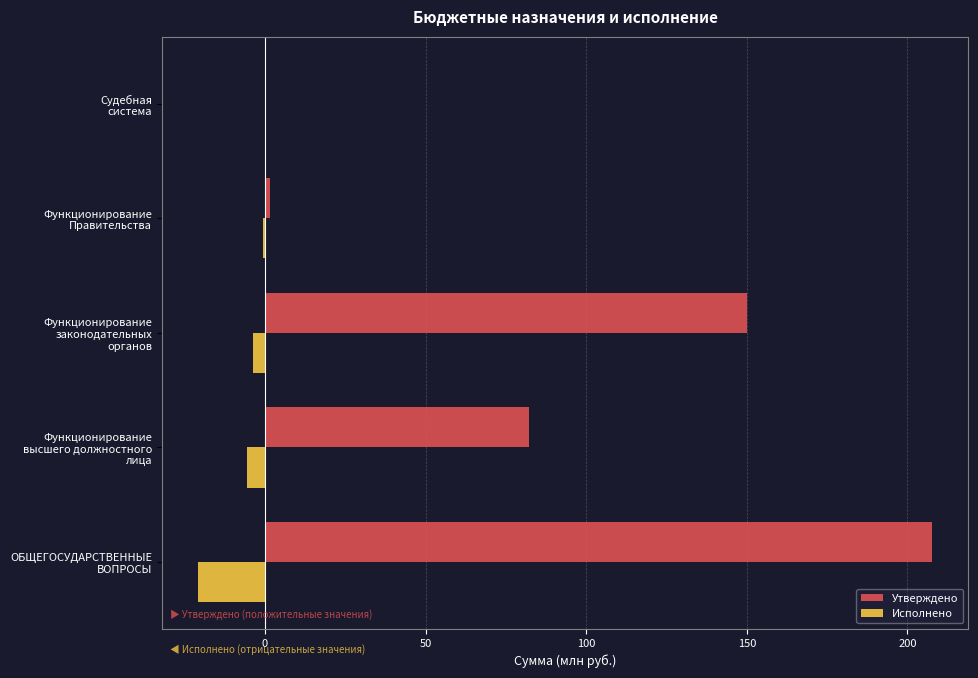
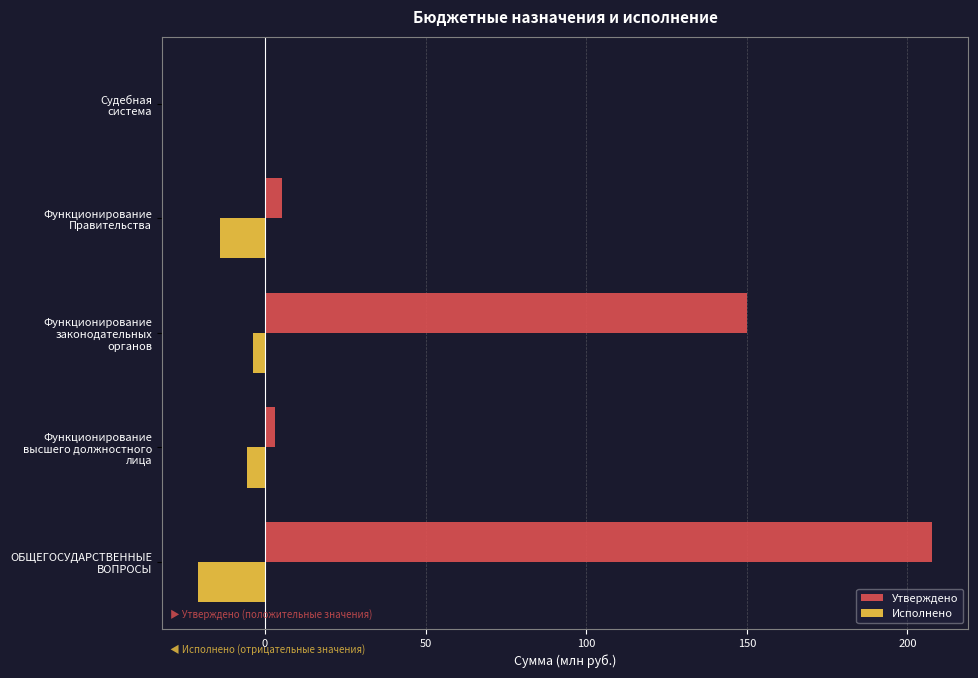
  {
    "Утверждено": {
-     "Функционирование Правительства": 2,
+     "Функционирование Правительства": 5,
      "Функционирование законодательных органов": 150,
-     "Функционирование высшего должностного лица": 82,
+     "Функционирование высшего должностного лица": 3,
      "ОБЩЕГОСУДАРСТВЕННЫЕ ВОПРОСЫ": 208
    },
    "Исполнено": {
      "Судебная система": 0,
-     "Функционирование Правительства": -1,
+     "Функционирование Правительства": -14,
      "Функционирование законодательных органов": -4,
      "Функционирование высшего должностного лица": -6,
      "ОБЩЕГОСУДАРСТВЕННЫЕ ВОПРОСЫ": -21
    }
  }
